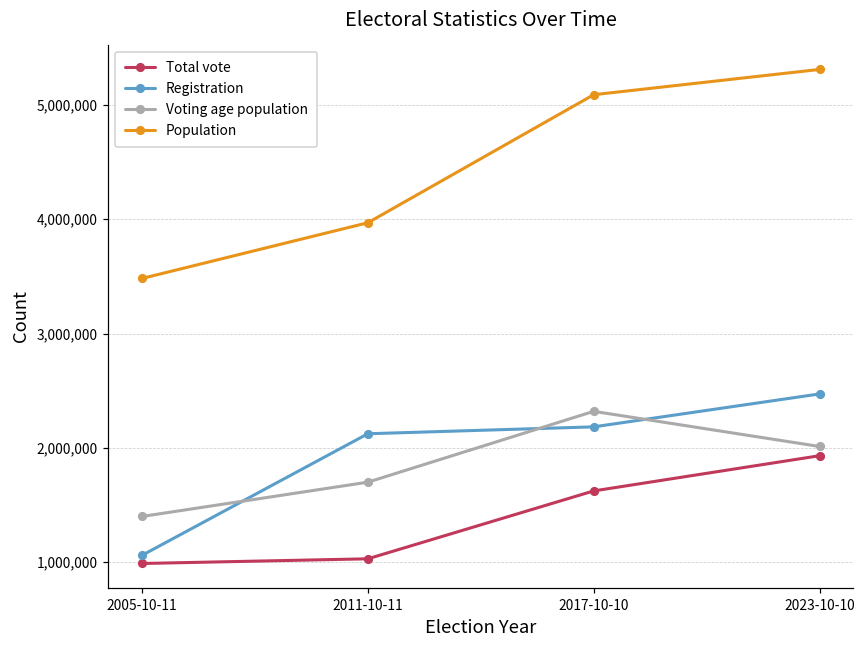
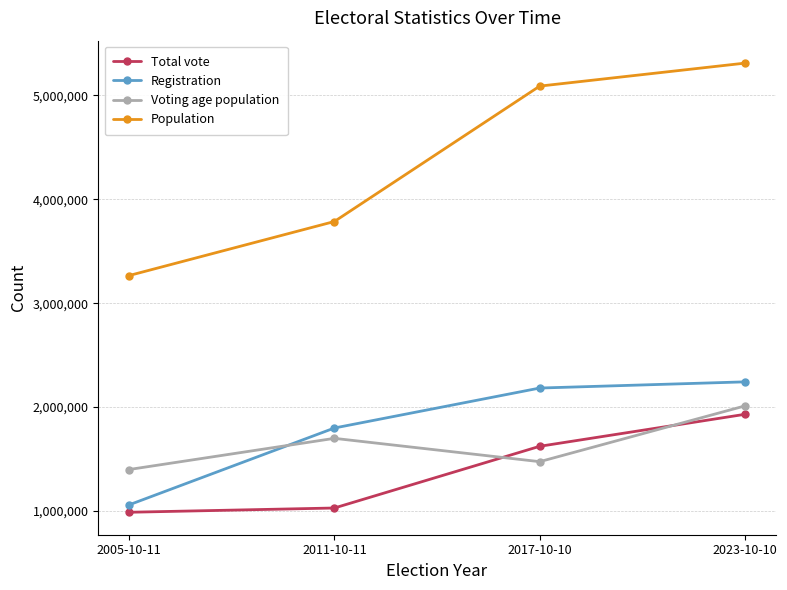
  {
    "Total vote": {
      "2005-10-11": "990,000",
      "2011-10-11": "1,030,000",
      "2017-10-10": "1,620,000",
      "2023-10-10": "1,930,000"
    },
    "Registration": {
      "2005-10-11": "1,060,000",
-     "2011-10-11": "2,120,000",
+     "2011-10-11": "1,800,000",
      "2017-10-10": "2,180,000",
-     "2023-10-10": "2,470,000"
+     "2023-10-10": "2,240,000"
    },
    "Voting age population": {
      "2005-10-11": "1,400,000",
      "2011-10-11": "1,700,000",
-     "2017-10-10": "2,320,000",
+     "2017-10-10": "1,480,000",
      "2023-10-10": "2,010,000"
    },
    "Population": {
-     "2005-10-11": "3,480,000",
-     "2011-10-11": "3,970,000",
+     "2005-10-11": "3,270,000",
+     "2011-10-11": "3,790,000",
      "2017-10-10": "5,090,000",
      "2023-10-10": "5,310,000"
    }
  }
